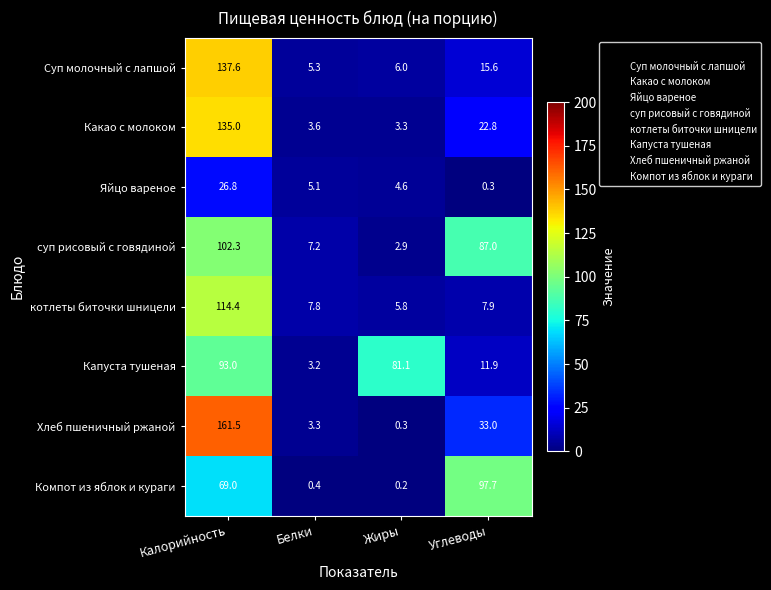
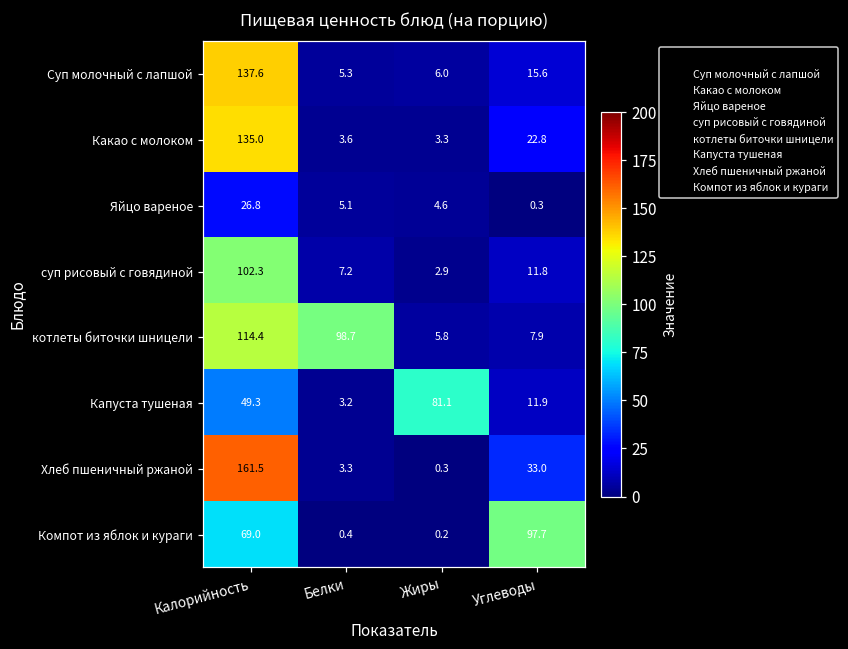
  {
    "Суп молочный с лапшой": {
      "Калорийность": 137.6,
      "Белки": 5.3,
      "Жиры": 6.0,
      "Углеводы": 15.6
    },
    "Какао с молоком": {
      "Калорийность": 135.0,
      "Белки": 3.6,
      "Жиры": 3.3,
      "Углеводы": 22.8
    },
    "Яйцо вареное": {
      "Калорийность": 26.8,
      "Белки": 5.1,
      "Жиры": 4.6,
      "Углеводы": 0.3
    },
    "суп рисовый с говядиной": {
      "Калорийность": 102.3,
      "Белки": 7.2,
      "Жиры": 2.9,
-     "Углеводы": 87.0
+     "Углеводы": 11.8
    },
    "котлеты биточки шницели": {
      "Калорийность": 114.4,
-     "Белки": 7.8,
+     "Белки": 98.7,
      "Жиры": 5.8,
      "Углеводы": 7.9
    },
    "Капуста тушеная": {
-     "Калорийность": 93.0,
+     "Калорийность": 49.3,
      "Белки": 3.2,
      "Жиры": 81.1,
      "Углеводы": 11.9
    },
    "Хлеб пшеничный ржаной": {
      "Калорийность": 161.5,
      "Белки": 3.3,
      "Жиры": 0.3,
      "Углеводы": 33.0
    },
    "Компот из яблок и кураги": {
      "Калорийность": 69.0,
      "Белки": 0.4,
      "Жиры": 0.2,
      "Углеводы": 97.7
    }
  }
